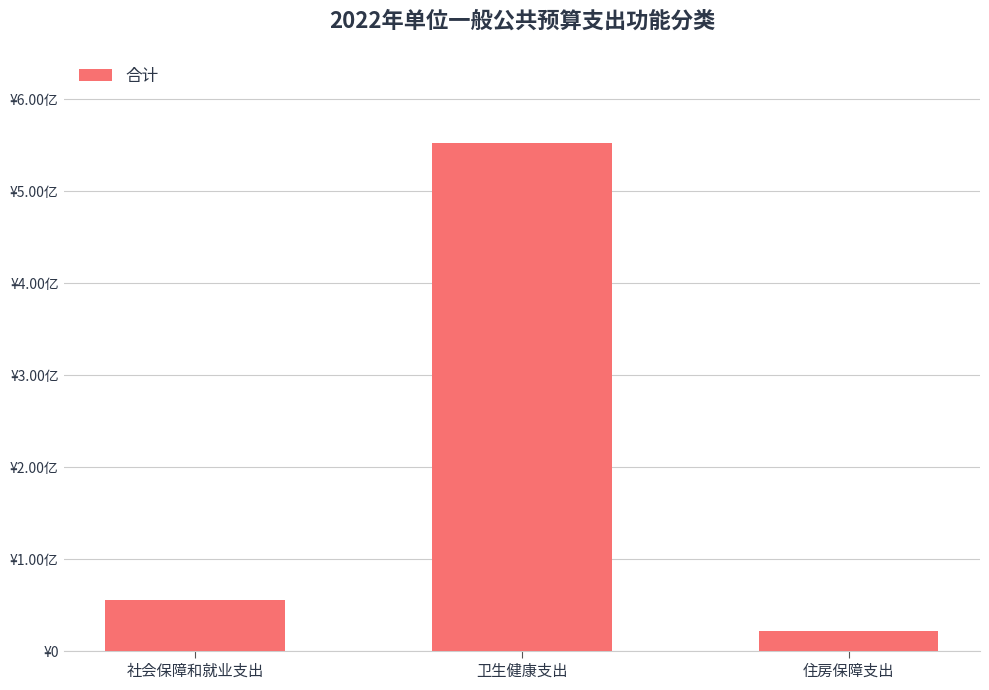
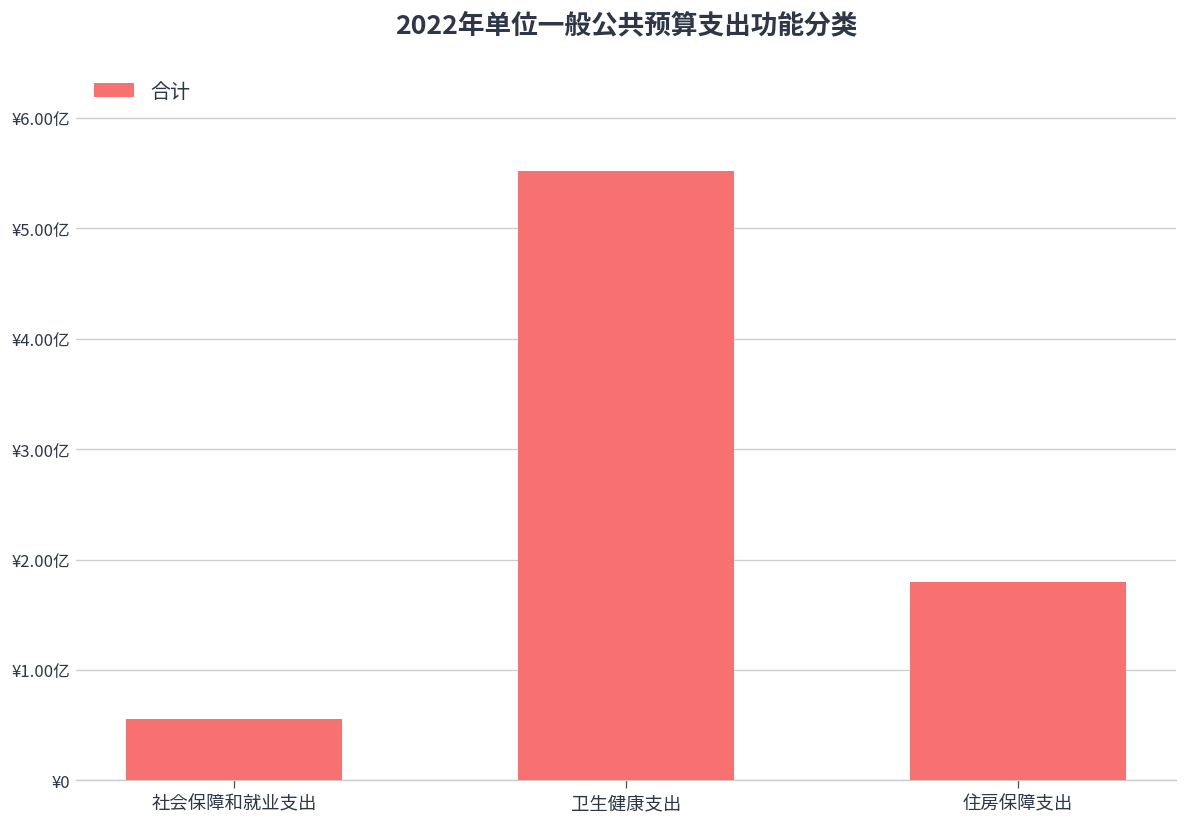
  {
    "社会保障和就业支出": "¥0.6亿",
    "卫生健康支出": "¥5.5亿",
-   "住房保障支出": "¥0.2亿"
+   "住房保障支出": "¥1.8亿"
  }
